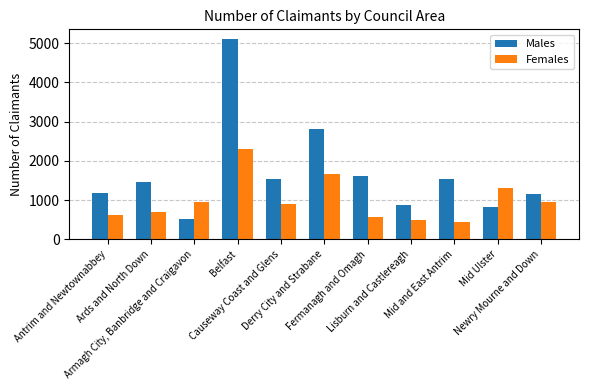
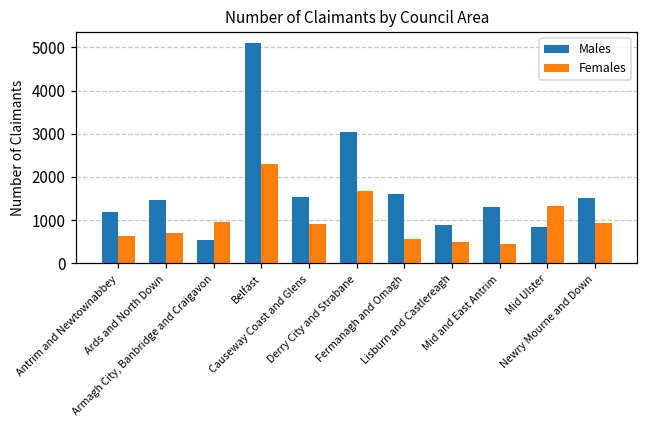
  {
    "Males": {
      "Antrim and Newtownabbey": 1200,
      "Ards and North Down": 1500,
      "Armagh City, Banbridge and Craigavon": 500,
      "Belfast": 5100,
      "Causeway Coast and Glens": 1500,
-     "Derry City and Strabane": 2800,
+     "Derry City and Strabane": 3000,
      "Fermanagh and Omagh": 1600,
      "Lisburn and Castlereagh": 900,
-     "Mid and East Antrim": 1500,
+     "Mid and East Antrim": 1300,
      "Mid Ulster": 800,
-     "Newry Mourne and Down": 1200
+     "Newry Mourne and Down": 1500
    },
    "Females": {
      "Antrim and Newtownabbey": 600,
      "Ards and North Down": 700,
      "Armagh City, Banbridge and Craigavon": 900,
      "Belfast": 2300,
      "Causeway Coast and Glens": 900,
      "Derry City and Strabane": 1700,
      "Fermanagh and Omagh": 600,
      "Lisburn and Castlereagh": 500,
      "Mid and East Antrim": 500,
      "Mid Ulster": 1300,
      "Newry Mourne and Down": 900
    }
  }
